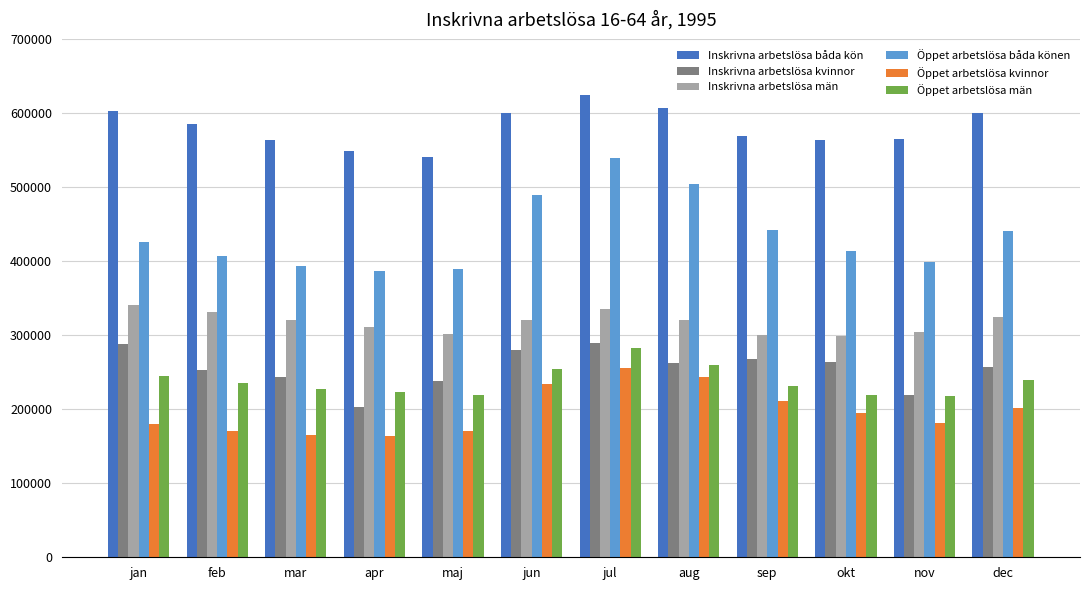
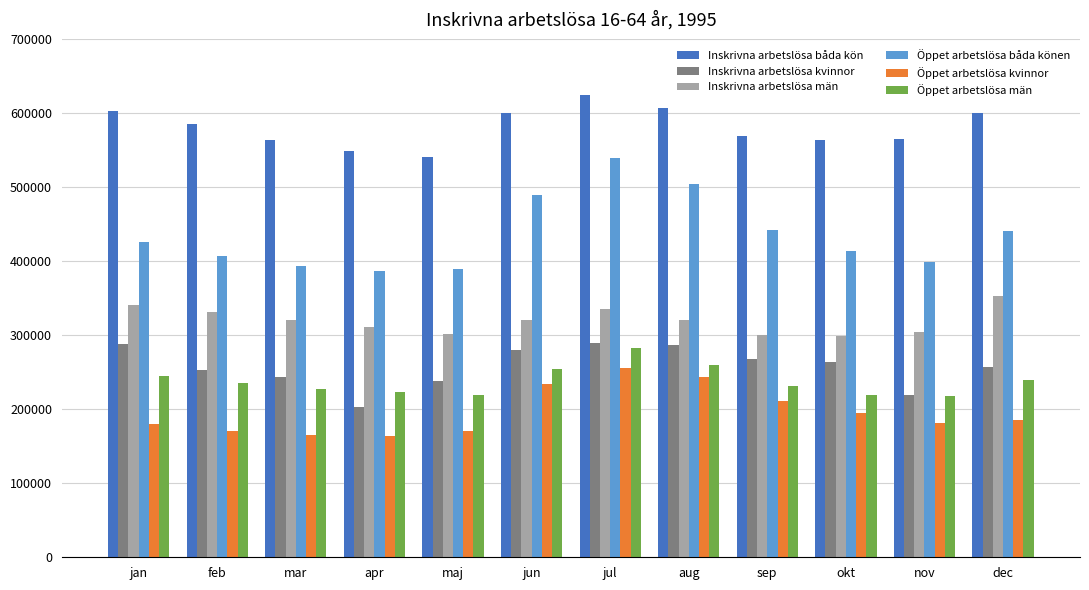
  {
    "Inskrivna arbetslösa kvinnor": {
      "jan": 290000,
      "feb": 250000,
      "mar": 240000,
      "apr": 200000,
      "maj": 240000,
      "jun": 280000,
      "jul": 290000,
-     "aug": 260000,
+     "aug": 290000,
      "sep": 270000,
      "okt": 260000,
      "nov": 220000,
      "dec": 260000
    },
    "Inskrivna arbetslösa män": {
      "jan": 340000,
      "feb": 330000,
      "mar": 320000,
      "apr": 310000,
      "maj": 300000,
      "jun": 320000,
      "jul": 340000,
      "aug": 320000,
      "sep": 300000,
      "okt": 300000,
      "nov": 300000,
-     "dec": 320000
+     "dec": 350000
    },
    "Öppet arbetslösa kvinnor": {
      "jan": 180000,
      "feb": 170000,
      "mar": 170000,
      "apr": 160000,
      "maj": 170000,
      "jun": 230000,
      "jul": 260000,
      "aug": 240000,
      "sep": 210000,
      "okt": 190000,
      "nov": 180000,
-     "dec": 200000
+     "dec": 190000
    },
    "Öppet arbetslösa män": {
      "jan": 250000,
      "feb": 240000,
      "mar": 230000,
      "apr": 220000,
      "maj": 220000,
      "jun": 250000,
      "jul": 280000,
      "aug": 260000,
      "sep": 230000,
      "okt": 220000,
      "nov": 220000,
      "dec": 240000
    }
  }
